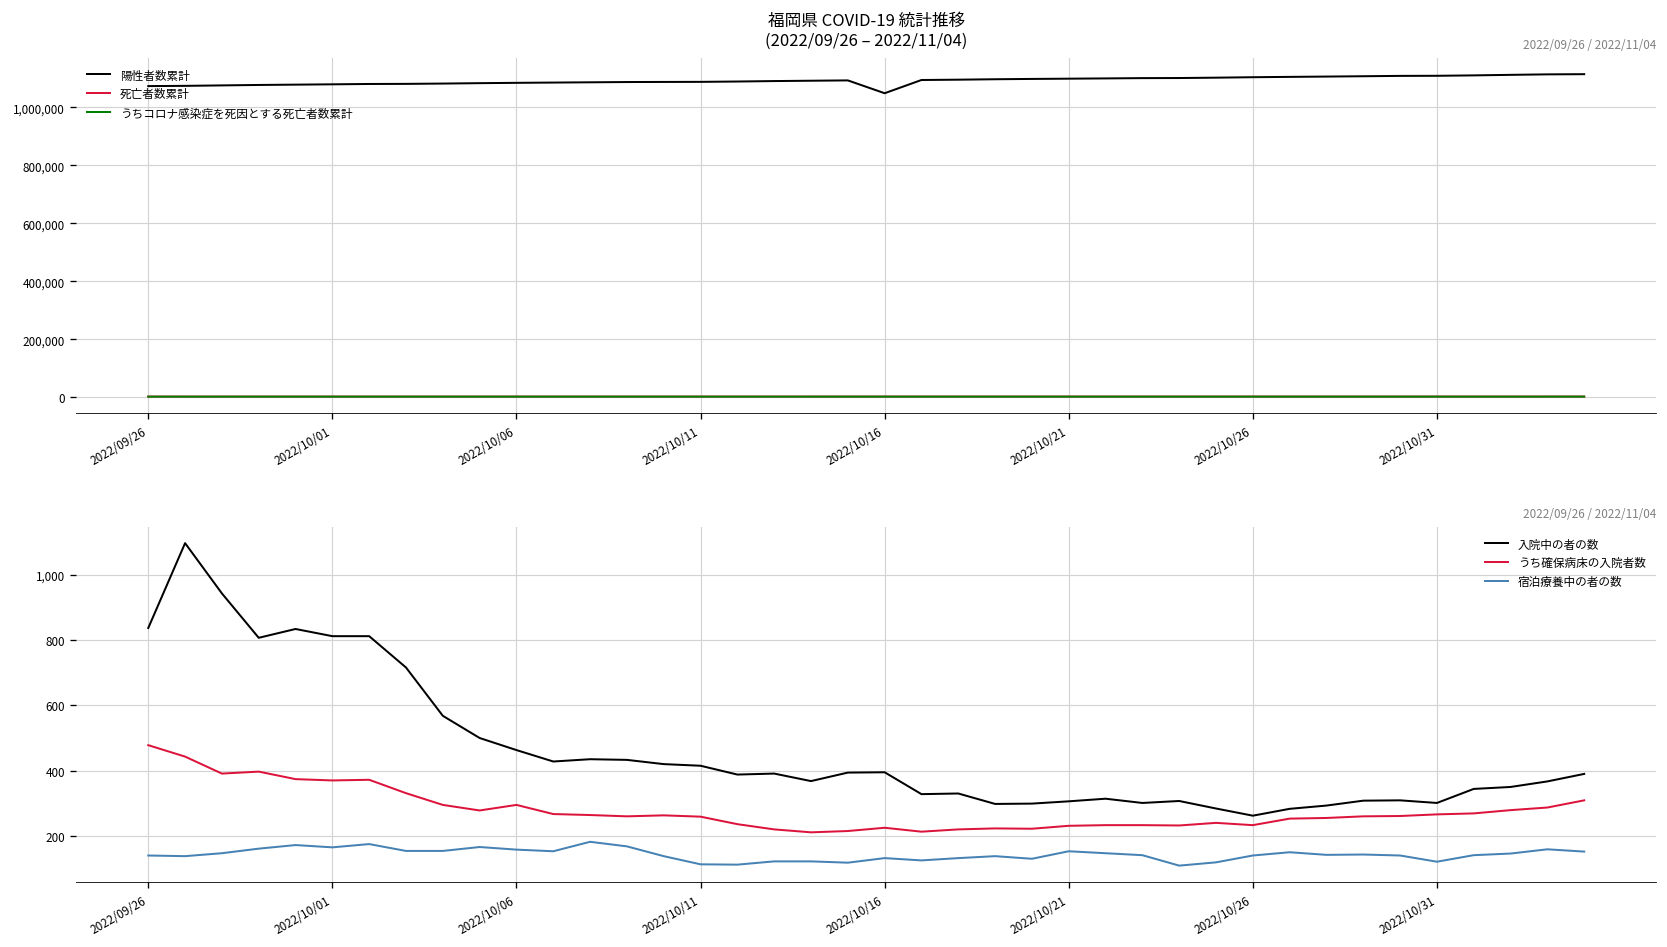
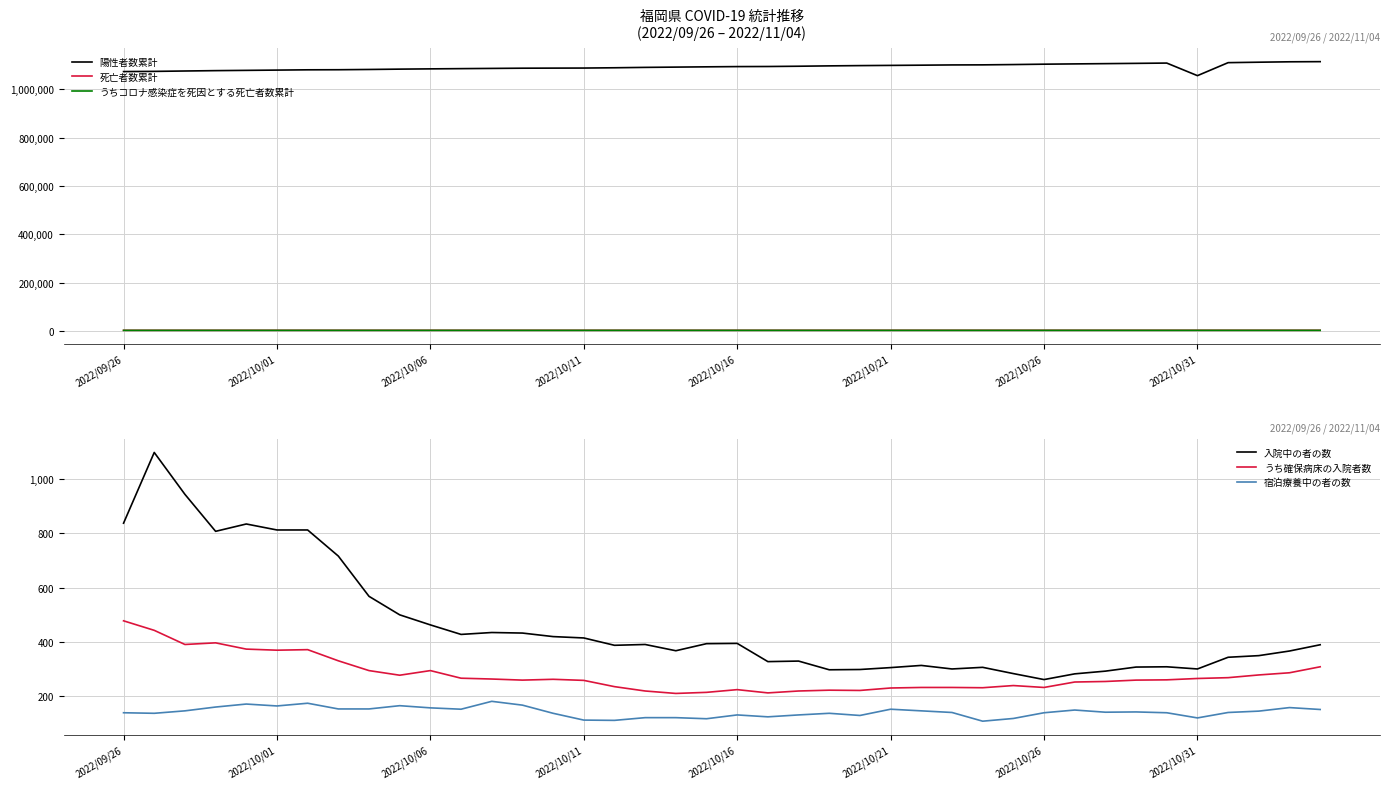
  {
    "福岡県 COVID-19 統計推移 (2022/09/26 – 2022/11/04)": {
      "陽性者数累計": {
        "2022/09/26": "1,070,000",
        "2022/10/01": "1,080,000",
        "2022/10/06": "1,090,000",
        "2022/10/11": "1,090,000",
-       "2022/10/16": "1,050,000",
+       "2022/10/16": "1,090,000",
        "2022/10/21": "1,100,000",
        "2022/10/26": "1,100,000",
-       "2022/10/31": "1,110,000"
+       "2022/10/31": "1,060,000"
      },
      "うちコロナ感染症を死因とする死亡者数累計": {
        "2022/09/26": "0",
        "2022/10/01": "0",
        "2022/10/06": "0",
        "2022/10/11": "0",
        "2022/10/16": "0",
        "2022/10/21": "0",
        "2022/10/26": "0",
        "2022/10/31": "0"
      }
    }
  }
